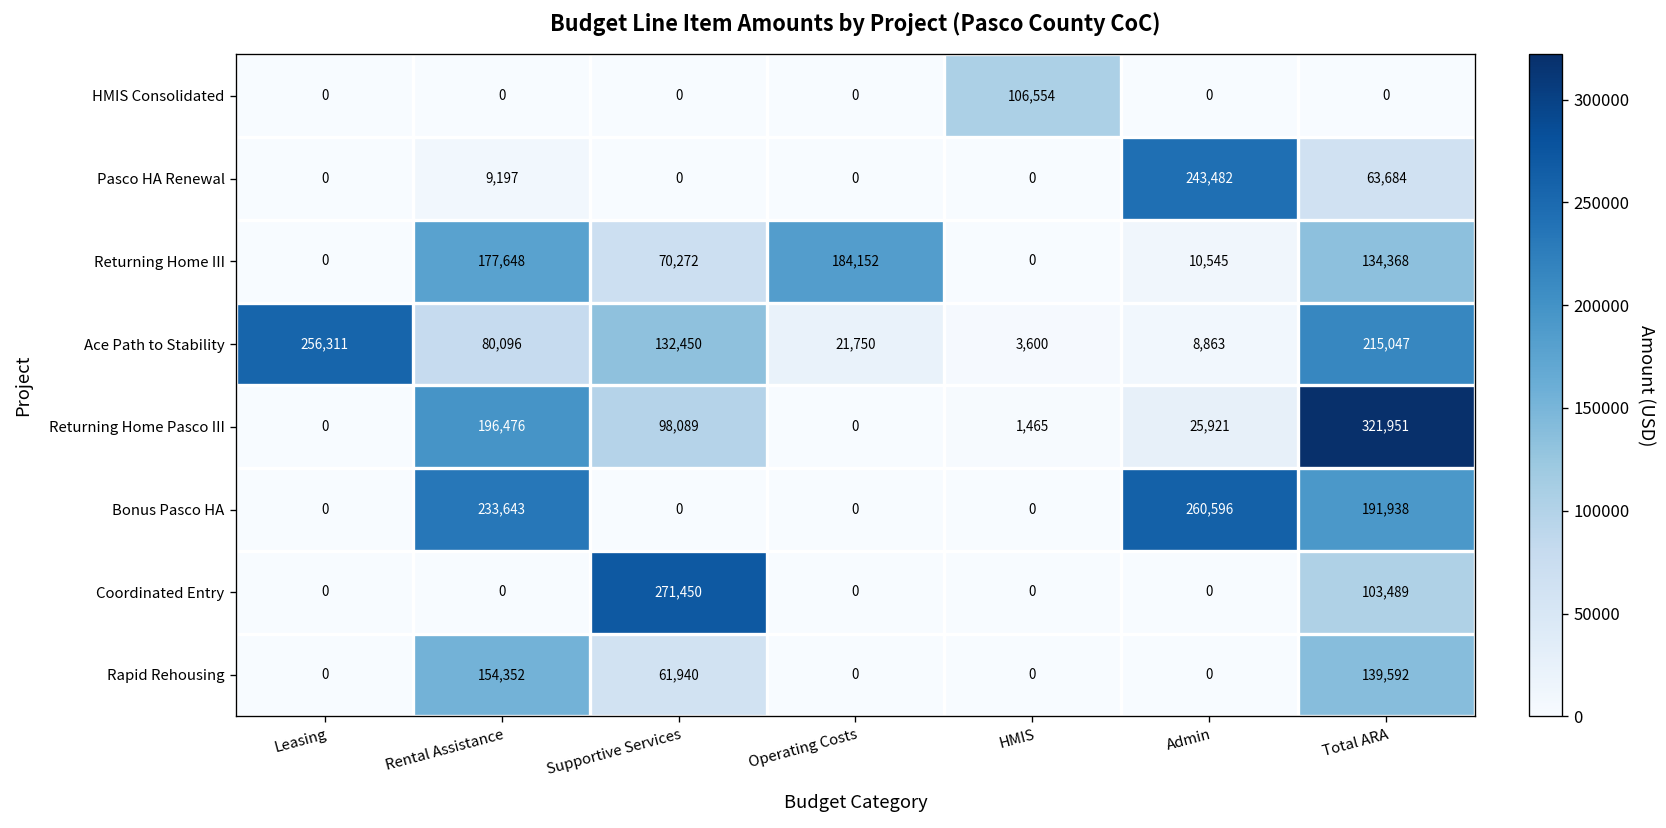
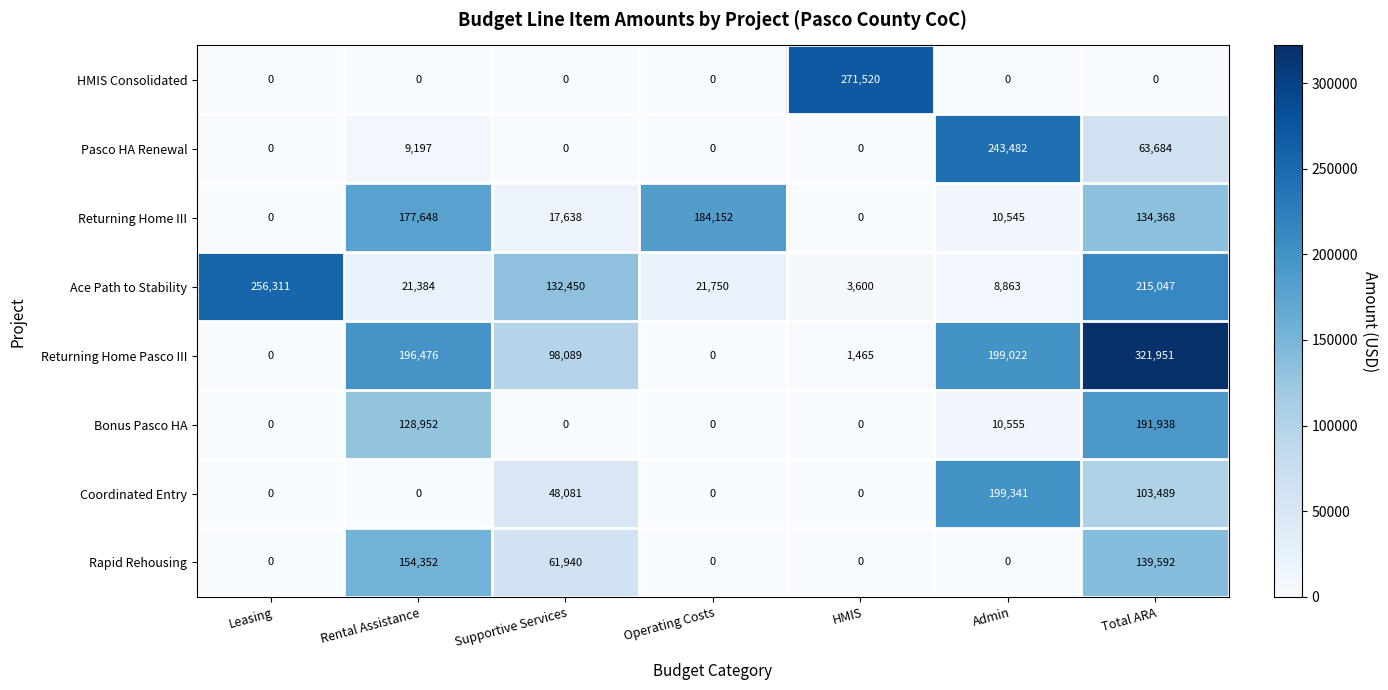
  {
    "HMIS Consolidated": {
      "Leasing": "0",
      "Rental Assistance": "0",
      "Supportive Services": "0",
      "Operating Costs": "0",
-     "HMIS": "106,554",
+     "HMIS": "271,520",
      "Admin": "0",
      "Total ARA": "0"
    },
    "Pasco HA Renewal": {
      "Leasing": "0",
      "Rental Assistance": "9,197",
      "Supportive Services": "0",
      "Operating Costs": "0",
      "HMIS": "0",
      "Admin": "243,482",
      "Total ARA": "63,684"
    },
    "Returning Home III": {
      "Leasing": "0",
      "Rental Assistance": "177,648",
-     "Supportive Services": "70,272",
+     "Supportive Services": "17,638",
      "Operating Costs": "184,152",
      "HMIS": "0",
      "Admin": "10,545",
      "Total ARA": "134,368"
    },
    "Ace Path to Stability": {
      "Leasing": "256,311",
-     "Rental Assistance": "80,096",
+     "Rental Assistance": "21,384",
      "Supportive Services": "132,450",
      "Operating Costs": "21,750",
      "HMIS": "3,600",
      "Admin": "8,863",
      "Total ARA": "215,047"
    },
    "Returning Home Pasco III": {
      "Leasing": "0",
      "Rental Assistance": "196,476",
      "Supportive Services": "98,089",
      "Operating Costs": "0",
      "HMIS": "1,465",
-     "Admin": "25,921",
+     "Admin": "199,022",
      "Total ARA": "321,951"
    },
    "Bonus Pasco HA": {
      "Leasing": "0",
-     "Rental Assistance": "233,643",
+     "Rental Assistance": "128,952",
      "Supportive Services": "0",
      "Operating Costs": "0",
      "HMIS": "0",
-     "Admin": "260,596",
+     "Admin": "10,555",
      "Total ARA": "191,938"
    },
    "Coordinated Entry": {
      "Leasing": "0",
      "Rental Assistance": "0",
-     "Supportive Services": "271,450",
+     "Supportive Services": "48,081",
      "Operating Costs": "0",
      "HMIS": "0",
-     "Admin": "0",
+     "Admin": "199,341",
      "Total ARA": "103,489"
    },
    "Rapid Rehousing": {
      "Leasing": "0",
      "Rental Assistance": "154,352",
      "Supportive Services": "61,940",
      "Operating Costs": "0",
      "HMIS": "0",
      "Admin": "0",
      "Total ARA": "139,592"
    }
  }
